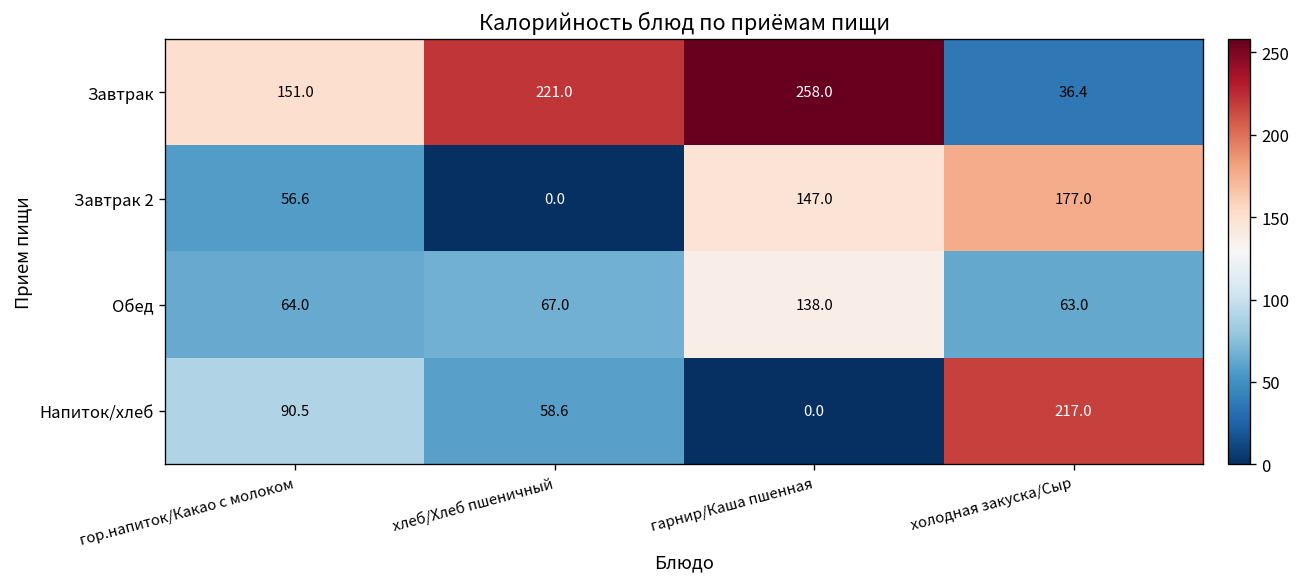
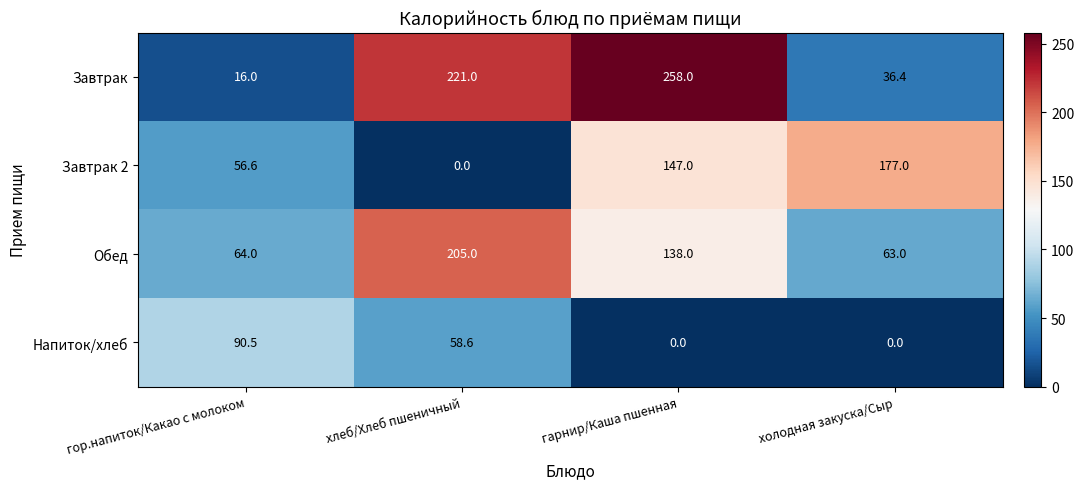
  {
    "Завтрак": {
-     "гор.напиток/Какао с молоком": 151.0,
+     "гор.напиток/Какао с молоком": 16.0,
      "хлеб/Хлеб пшеничный": 221.0,
      "гарнир/Каша пшенная": 258.0,
      "холодная закуска/Сыр": 36.4
    },
    "Завтрак 2": {
      "гор.напиток/Какао с молоком": 56.6,
      "хлеб/Хлеб пшеничный": 0.0,
      "гарнир/Каша пшенная": 147.0,
      "холодная закуска/Сыр": 177.0
    },
    "Обед": {
      "гор.напиток/Какао с молоком": 64.0,
-     "хлеб/Хлеб пшеничный": 67.0,
+     "хлеб/Хлеб пшеничный": 205.0,
      "гарнир/Каша пшенная": 138.0,
      "холодная закуска/Сыр": 63.0
    },
    "Напиток/хлеб": {
      "гор.напиток/Какао с молоком": 90.5,
      "хлеб/Хлеб пшеничный": 58.6,
      "гарнир/Каша пшенная": 0.0,
-     "холодная закуска/Сыр": 217.0
+     "холодная закуска/Сыр": 0.0
    }
  }
